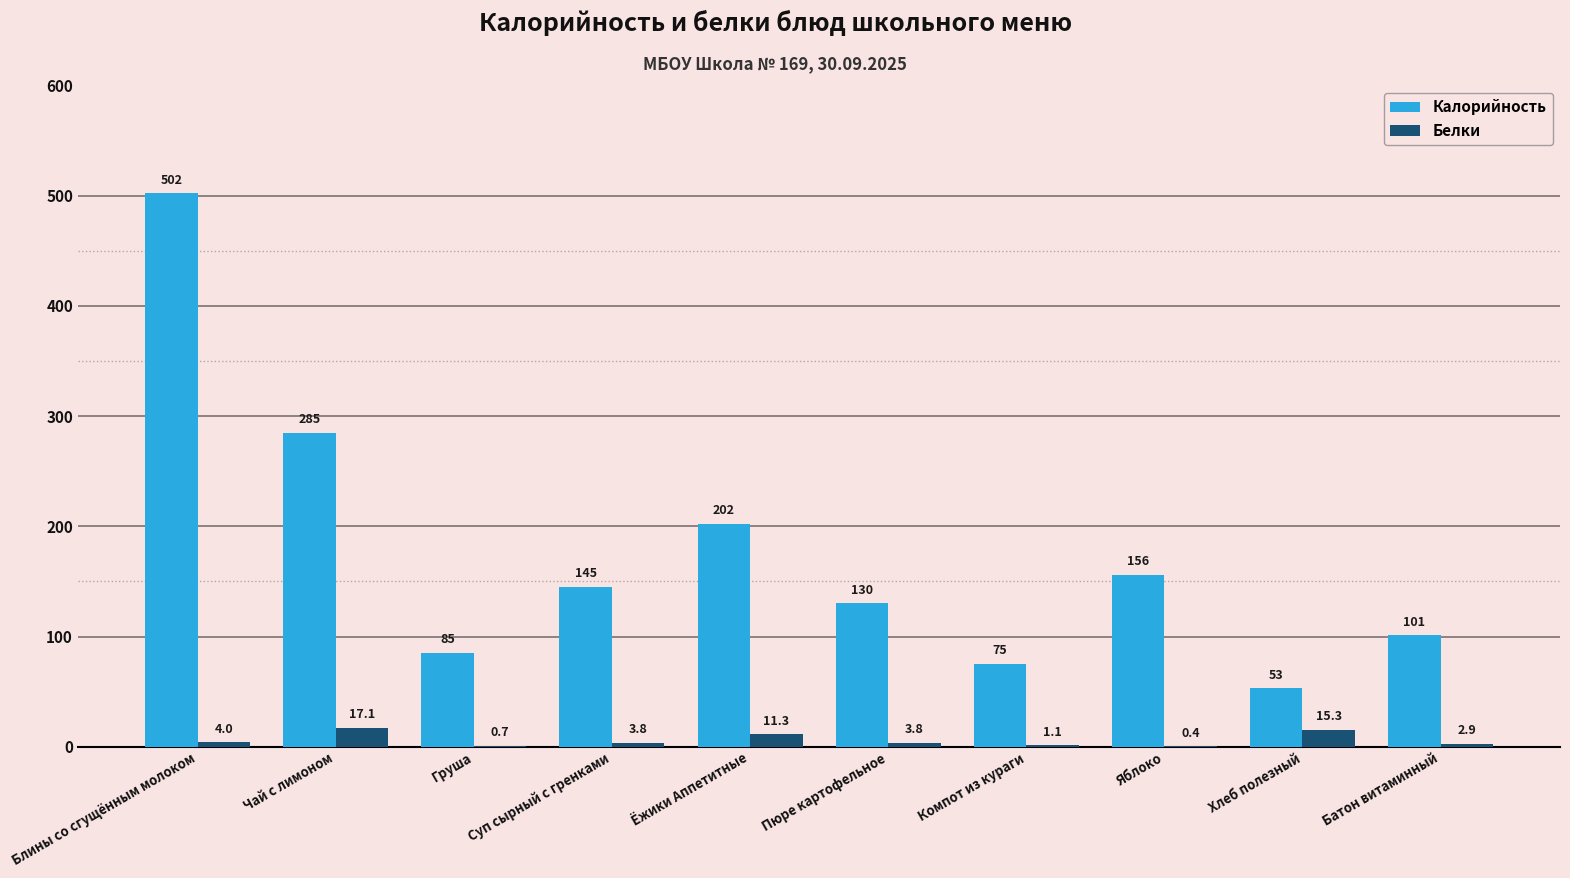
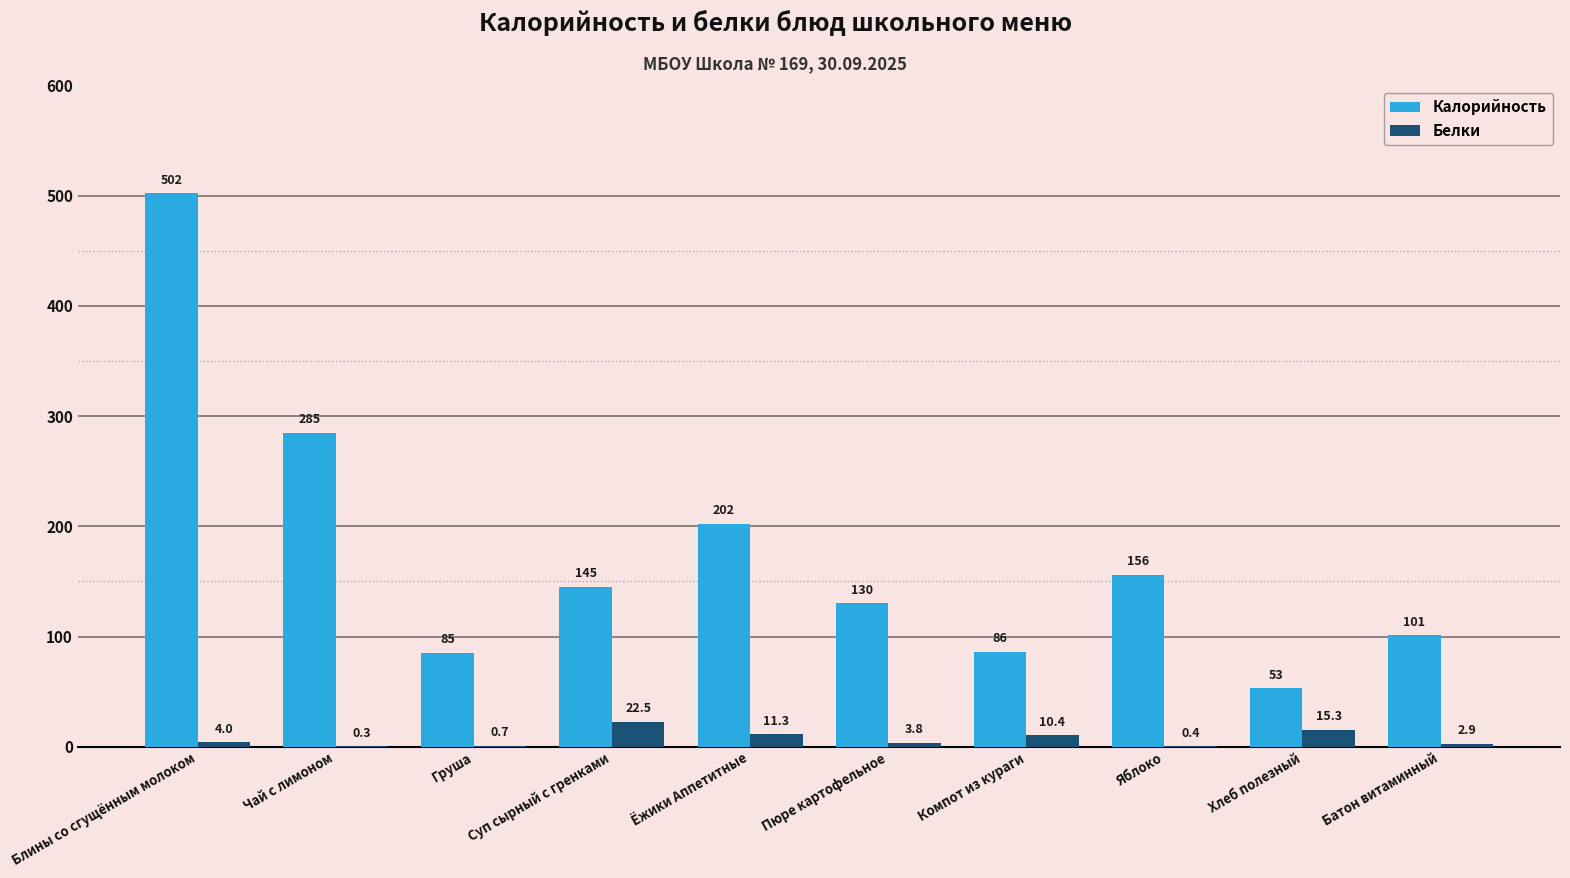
  {
    "Калорийность": {
      "Блины со сгущённым молоком": 502,
      "Чай с лимоном": 285,
      "Груша": 85,
      "Суп сырный с гренками": 145,
      "Ёжики Аппетитные": 202,
      "Пюре картофельное": 130,
-     "Компот из кураги": 75,
+     "Компот из кураги": 86,
      "Яблоко": 156,
      "Хлеб полезный": 53,
      "Батон витаминный": 101
    },
    "Белки": {
      "Блины со сгущённым молоком": 4.0,
-     "Чай с лимоном": 17.1,
+     "Чай с лимоном": 0.3,
      "Груша": 0.7,
-     "Суп сырный с гренками": 3.8,
+     "Суп сырный с гренками": 22.5,
      "Ёжики Аппетитные": 11.3,
      "Пюре картофельное": 3.8,
-     "Компот из кураги": 1.1,
+     "Компот из кураги": 10.4,
      "Яблоко": 0.4,
      "Хлеб полезный": 15.3,
      "Батон витаминный": 2.9
    }
  }
